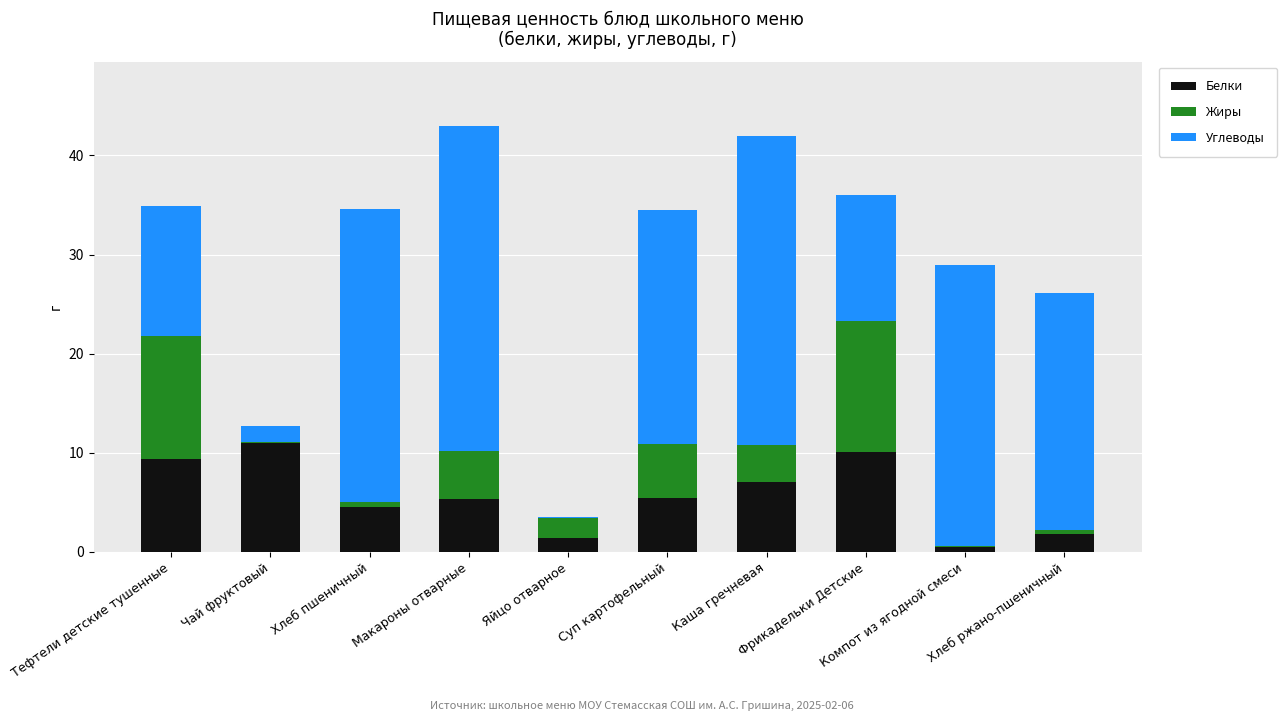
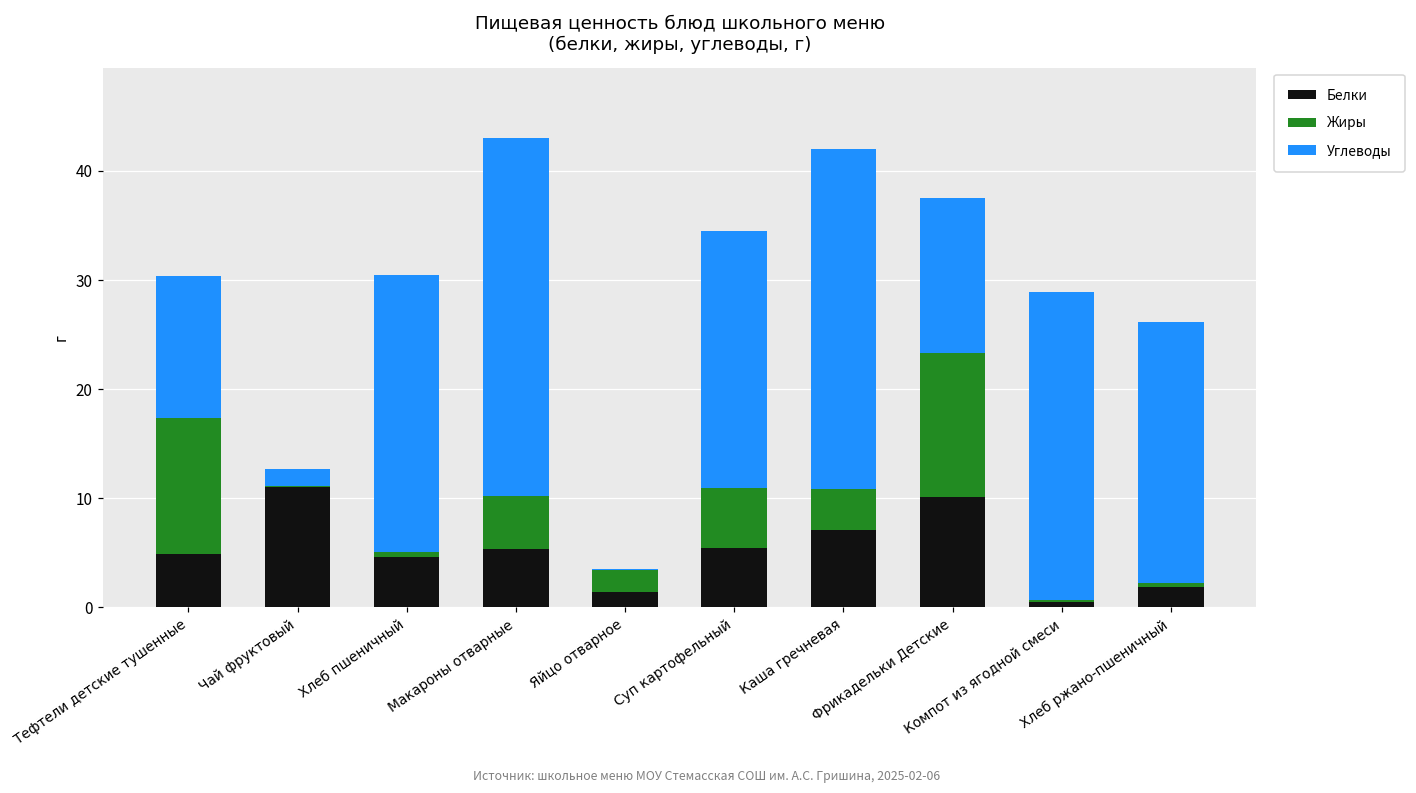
  {
    "Белки": {
-     "Тефтели детские тушенные": 9,
+     "Тефтели детские тушенные": 5,
      "Чай фруктовый": 11,
      "Хлеб пшеничный": 5,
      "Макароны отварные": 5,
      "Яйцо отварное": 1,
      "Суп картофельный": 5,
      "Каша гречневая": 7,
      "Фрикадельки Детские": 10,
      "Компот из ягодной смеси": 1,
      "Хлеб ржано-пшеничный": 2
    },
    "Жиры": {
      "Тефтели детские тушенные": 12,
      "Хлеб пшеничный": 0,
      "Макароны отварные": 5,
      "Яйцо отварное": 2,
      "Суп картофельный": 6,
      "Каша гречневая": 4,
      "Фрикадельки Детские": 13,
      "Хлеб ржано-пшеничный": 0
    },
    "Углеводы": {
      "Тефтели детские тушенные": 13,
      "Чай фруктовый": 2,
-     "Хлеб пшеничный": 30,
+     "Хлеб пшеничный": 25,
      "Макароны отварные": 33,
      "Суп картофельный": 24,
      "Каша гречневая": 31,
-     "Фрикадельки Детские": 13,
+     "Фрикадельки Детские": 14,
      "Компот из ягодной смеси": 28,
      "Хлеб ржано-пшеничный": 24
    }
  }
